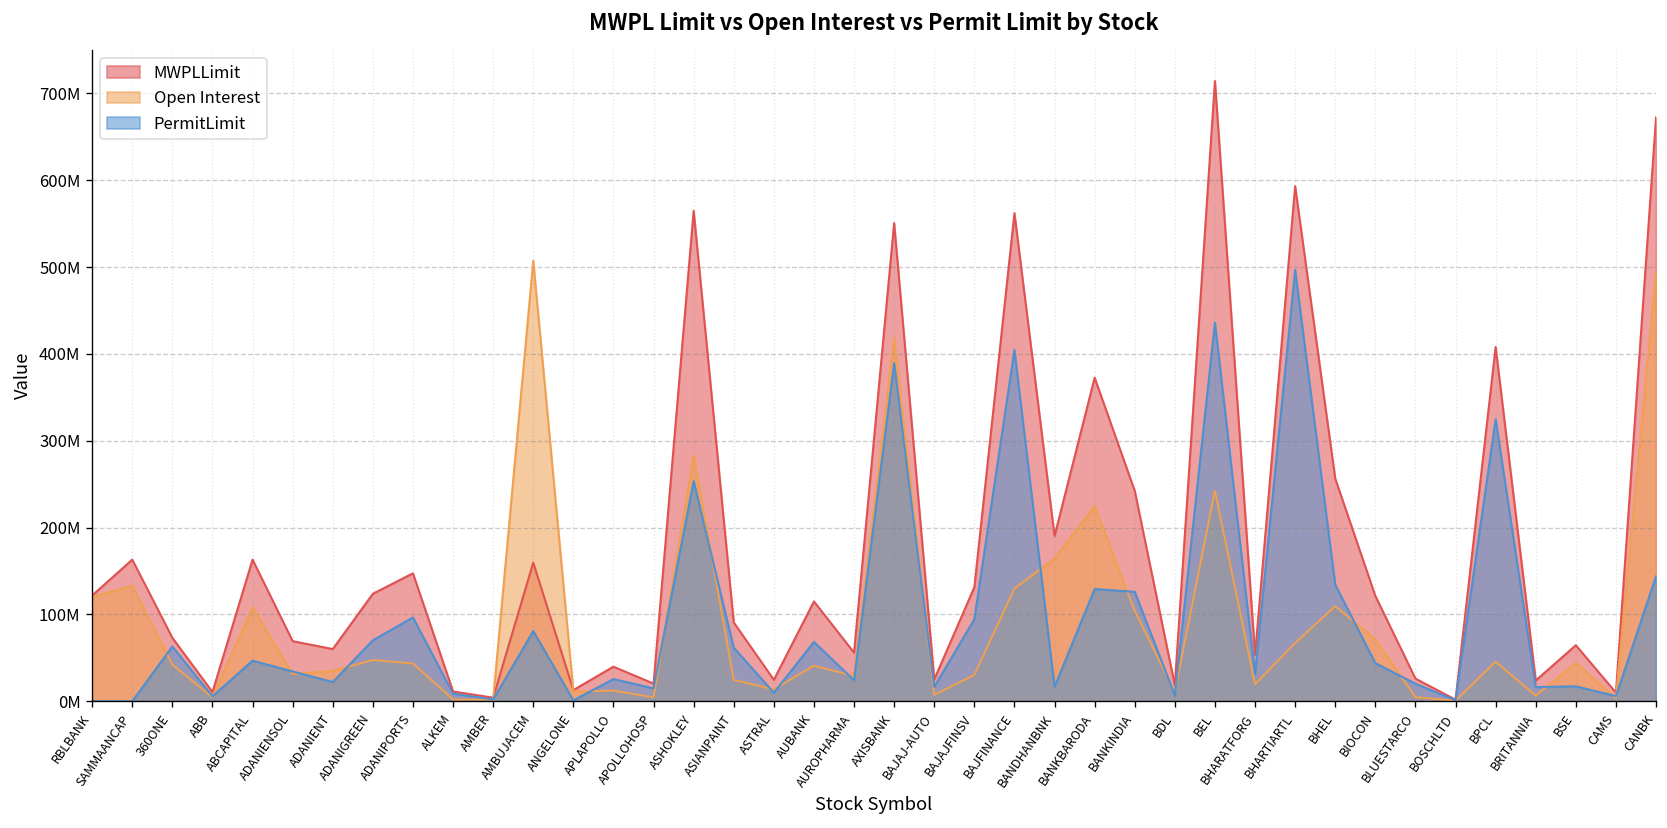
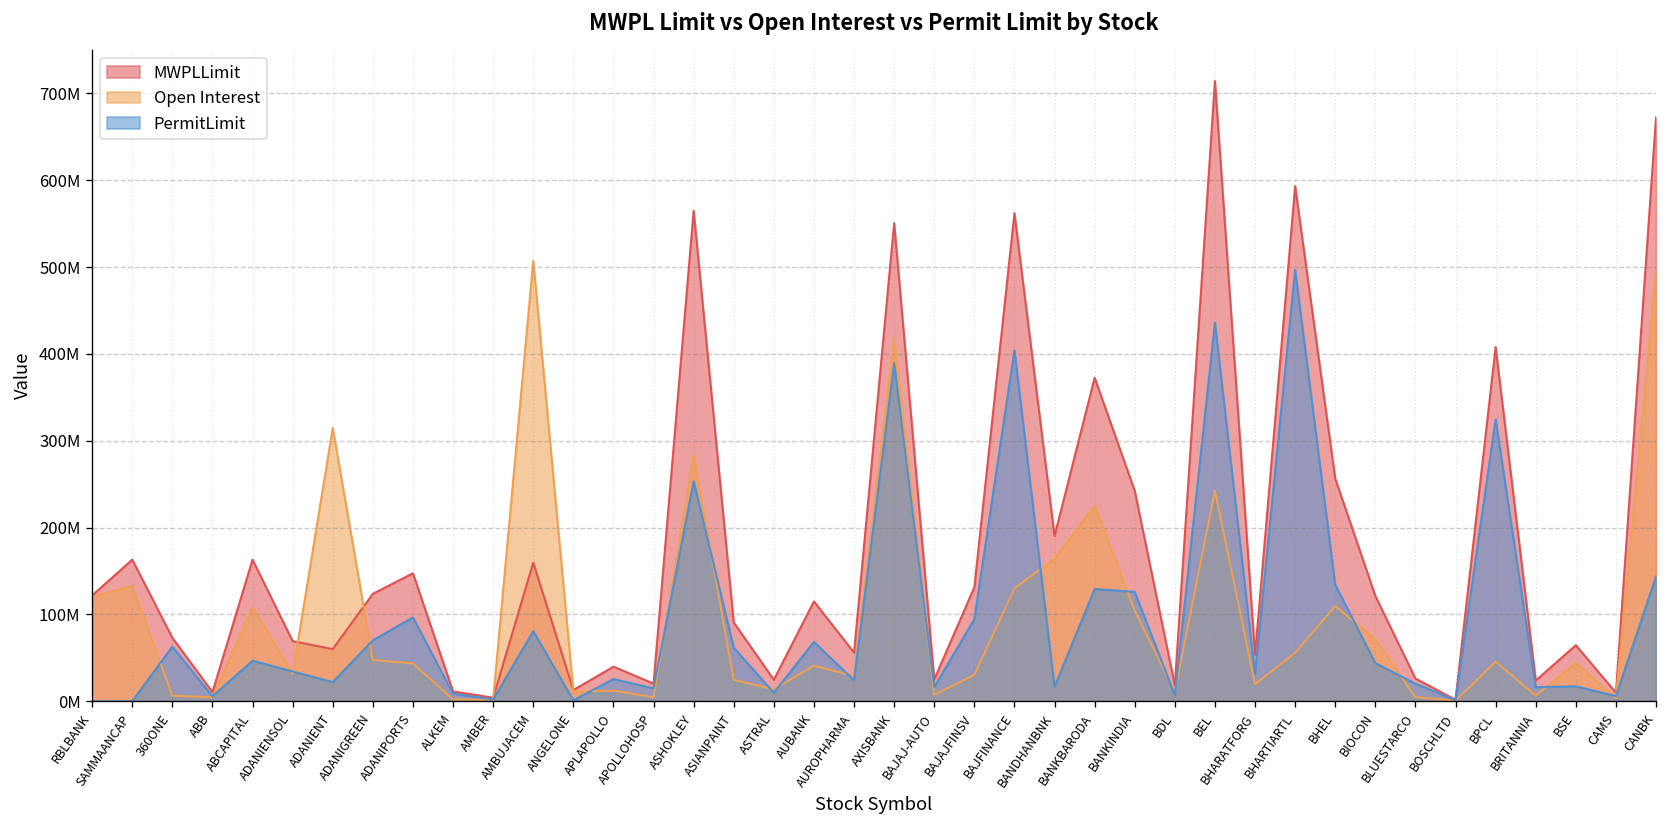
  {
    "MWPLLimit": {
      "SAMMAANCAP": 160000000,
      "360ONE": 70000000,
      "ABB": 10000000,
      "ABCAPITAL": 160000000,
      "ADANIENSOL": 70000000,
      "ADANIENT": 60000000,
      "ADANIGREEN": 120000000,
      "ADANIPORTS": 150000000,
      "AMBUJACEM": 160000000,
      "APLAPOLLO": 40000000,
      "APOLLOHOSP": 20000000,
      "ASHOKLEY": 560000000,
      "ASIANPAINT": 90000000,
      "ASTRAL": 20000000,
      "AUBANK": 110000000,
      "AUROPHARMA": 60000000,
      "AXISBANK": 550000000,
      "BAJAJ-AUTO": 30000000,
      "BAJAJFINSV": 130000000,
      "BAJFINANCE": 560000000,
      "BANDHANBNK": 190000000,
      "BANKBARODA": 370000000,
      "BANKINDIA": 240000000,
      "BDL": 20000000,
      "BEL": 710000000,
      "BHARATFORG": 50000000,
      "BHARTIARTL": 590000000,
      "BHEL": 260000000,
      "BIOCON": 120000000,
      "BLUESTARCO": 30000000,
      "BPCL": 410000000,
      "BRITANNIA": 20000000,
      "BSE": 60000000,
      "CAMS": 10000000,
      "CANBK": 670000000
    },
    "Open Interest": {
      "SAMMAANCAP": 130000000,
-     "360ONE": 40000000,
+     "360ONE": 10000000,
      "ABCAPITAL": 110000000,
-     "ADANIENT": 30000000,
+     "ADANIENT": 310000000,
      "ADANIGREEN": 50000000,
      "ADANIPORTS": 40000000,
      "ALKEM": 0,
      "AMBUJACEM": 510000000,
      "APLAPOLLO": 10000000,
      "APOLLOHOSP": 0,
      "ASHOKLEY": 280000000,
      "ASIANPAINT": 20000000,
      "ASTRAL": 10000000,
      "AUBANK": 40000000,
      "AUROPHARMA": 30000000,
      "AXISBANK": 420000000,
      "BAJAJ-AUTO": 10000000,
      "BAJAJFINSV": 30000000,
      "BAJFINANCE": 130000000,
      "BANDHANBNK": 160000000,
      "BANKBARODA": 220000000,
      "BANKINDIA": 100000000,
      "BDL": 10000000,
      "BEL": 240000000,
      "BHARATFORG": 20000000,
-     "BHARTIARTL": 70000000,
+     "BHARTIARTL": 60000000,
      "BHEL": 110000000,
      "BIOCON": 70000000,
      "BLUESTARCO": 0,
      "BPCL": 50000000,
      "BRITANNIA": 10000000,
      "BSE": 40000000,
      "CANBK": 490000000
    },
    "PermitLimit": {
      "RBLBANK": 0,
      "SAMMAANCAP": 0,
      "360ONE": 60000000,
      "ABCAPITAL": 50000000,
      "ADANIENT": 20000000,
      "ADANIGREEN": 70000000,
      "ADANIPORTS": 100000000,
      "AMBUJACEM": 80000000,
      "ANGELONE": 0,
      "APLAPOLLO": 30000000,
      "APOLLOHOSP": 10000000,
      "ASHOKLEY": 250000000,
      "ASIANPAINT": 60000000,
      "ASTRAL": 10000000,
      "AUBANK": 70000000,
      "AUROPHARMA": 20000000,
      "AXISBANK": 390000000,
      "BAJAJ-AUTO": 20000000,
      "BAJAJFINSV": 90000000,
      "BAJFINANCE": 400000000,
      "BANDHANBNK": 20000000,
      "BANKBARODA": 130000000,
      "BANKINDIA": 130000000,
      "BDL": 10000000,
      "BEL": 440000000,
      "BHARATFORG": 30000000,
      "BHARTIARTL": 500000000,
      "BHEL": 130000000,
      "BIOCON": 40000000,
      "BLUESTARCO": 20000000,
      "BPCL": 320000000,
      "BRITANNIA": 20000000,
      "BSE": 20000000,
      "CANBK": 140000000
    }
  }
